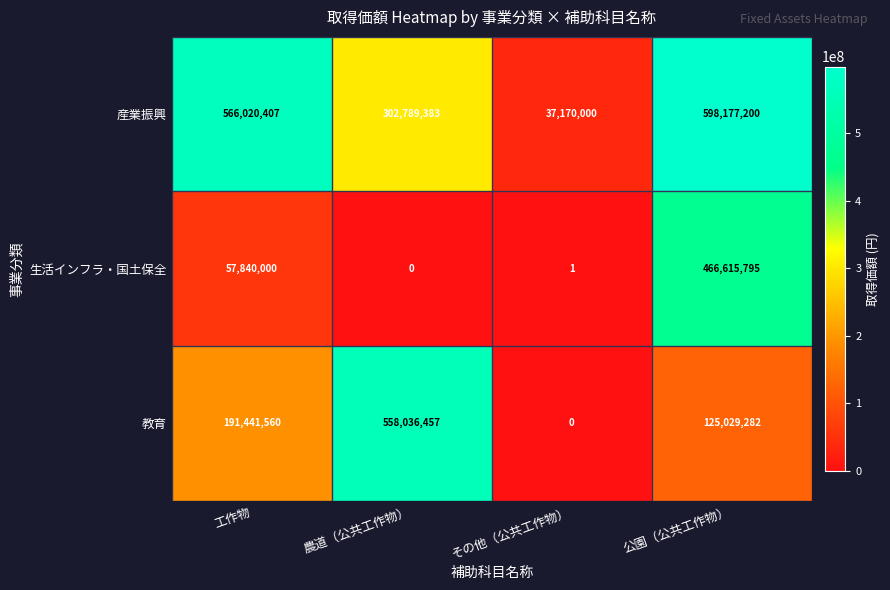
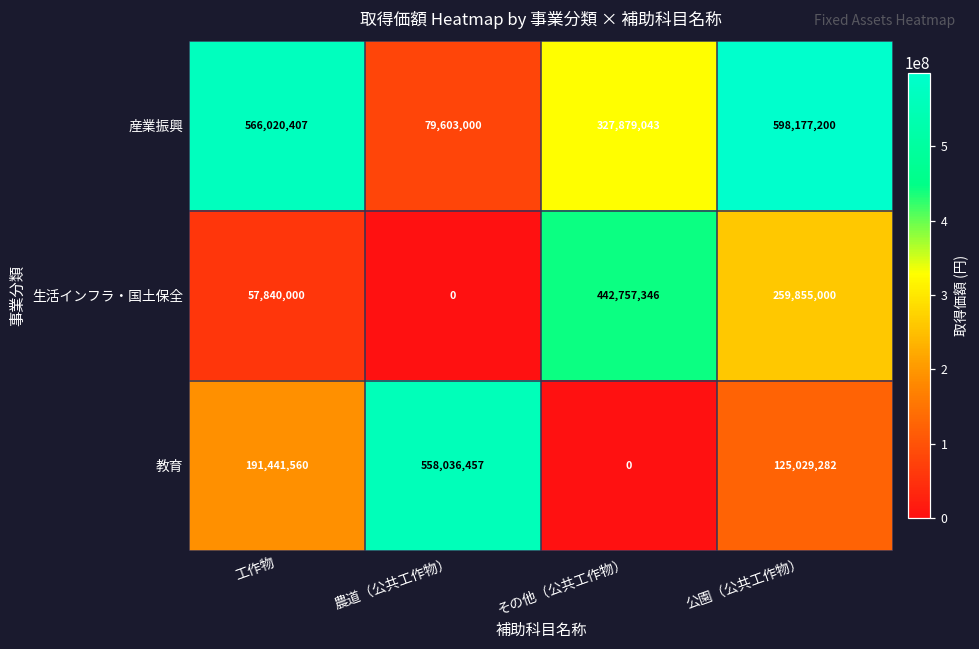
  {
    "産業振興": {
      "工作物": "566,020,407",
-     "農道（公共工作物）": "302,789,383",
-     "その他（公共工作物）": "37,170,000",
+     "農道（公共工作物）": "79,603,000",
+     "その他（公共工作物）": "327,879,043",
      "公園（公共工作物）": "598,177,200"
    },
    "生活インフラ・国土保全": {
      "工作物": "57,840,000",
      "農道（公共工作物）": "0",
-     "その他（公共工作物）": "1",
-     "公園（公共工作物）": "466,615,795"
+     "その他（公共工作物）": "442,757,346",
+     "公園（公共工作物）": "259,855,000"
    },
    "教育": {
      "工作物": "191,441,560",
      "農道（公共工作物）": "558,036,457",
      "その他（公共工作物）": "0",
      "公園（公共工作物）": "125,029,282"
    }
  }
